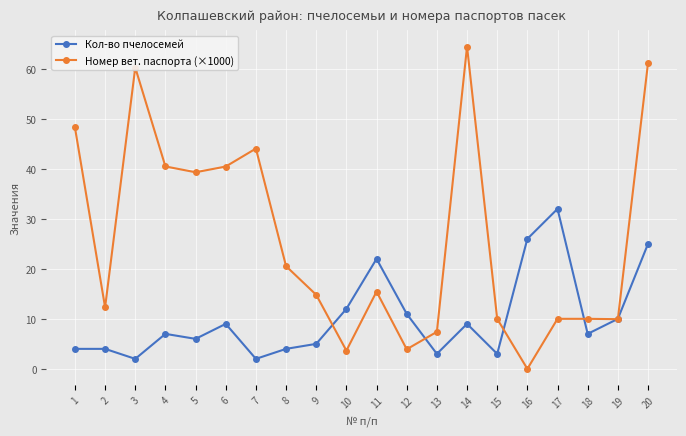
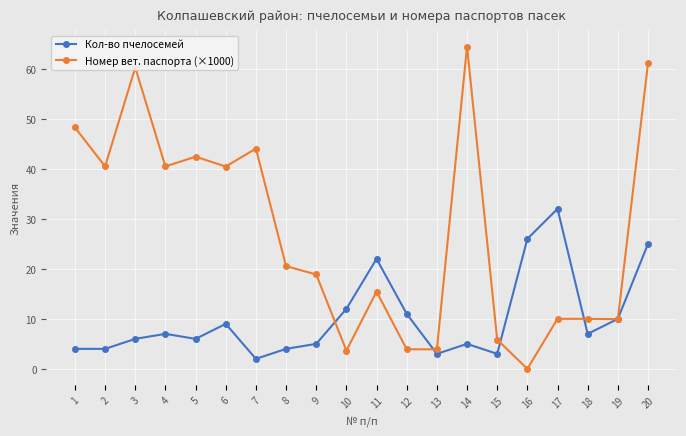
  {
    "Кол-во пчелосемей": {
      "1": 4,
      "2": 4,
-     "3": 2,
+     "3": 6,
      "4": 7,
      "5": 6,
      "6": 9,
      "7": 2,
      "8": 4,
      "9": 5,
      "10": 12,
      "11": 22,
      "12": 11,
      "13": 3,
-     "14": 9,
+     "14": 5,
      "15": 3,
      "16": 26,
      "17": 32,
      "18": 7,
      "20": 25
    },
    "Номер вет. паспорта (×1000)": {
      "1": 48,
-     "2": 12,
+     "2": 40,
      "4": 40,
-     "5": 39,
+     "5": 42,
      "6": 40,
      "7": 44,
      "8": 21,
-     "9": 15,
+     "9": 19,
      "10": 4,
      "11": 15,
      "12": 4,
-     "13": 7,
+     "13": 4,
      "14": 64,
-     "15": 10,
+     "15": 6,
      "16": 0,
      "17": 10,
      "18": 10,
      "20": 61
    }
  }
